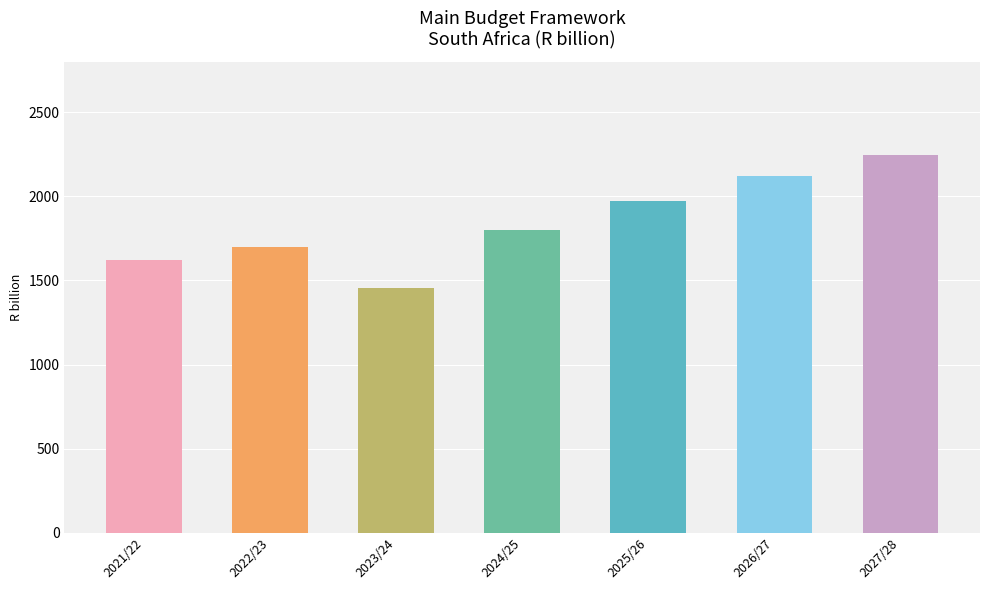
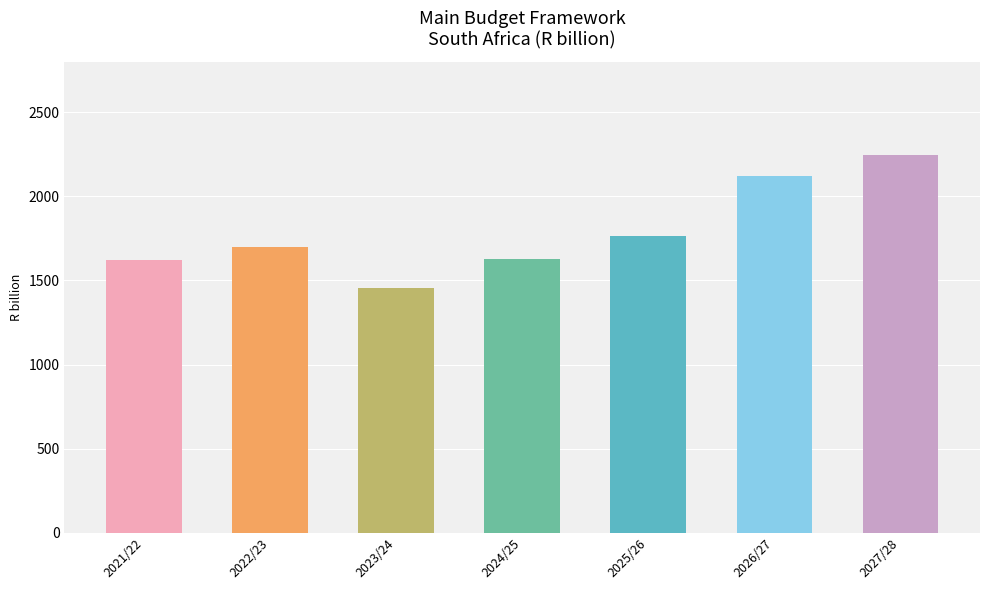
  {
    "2021/22": 1620,
    "2022/23": 1700,
    "2023/24": 1450,
-   "2024/25": 1800,
-   "2025/26": 1970,
+   "2024/25": 1630,
+   "2025/26": 1760,
    "2026/27": 2120,
    "2027/28": 2250
  }
